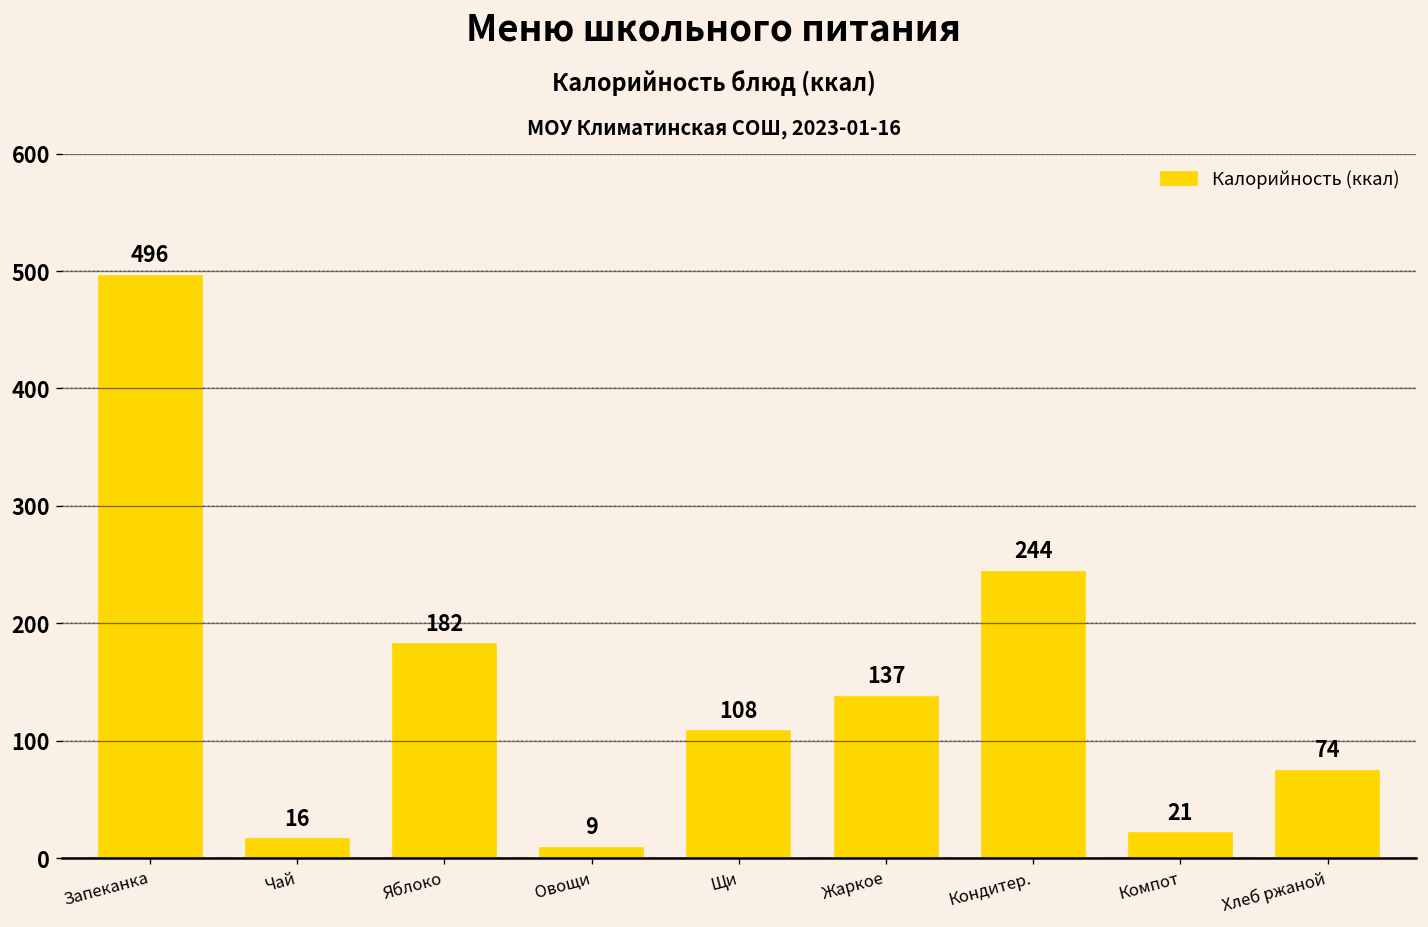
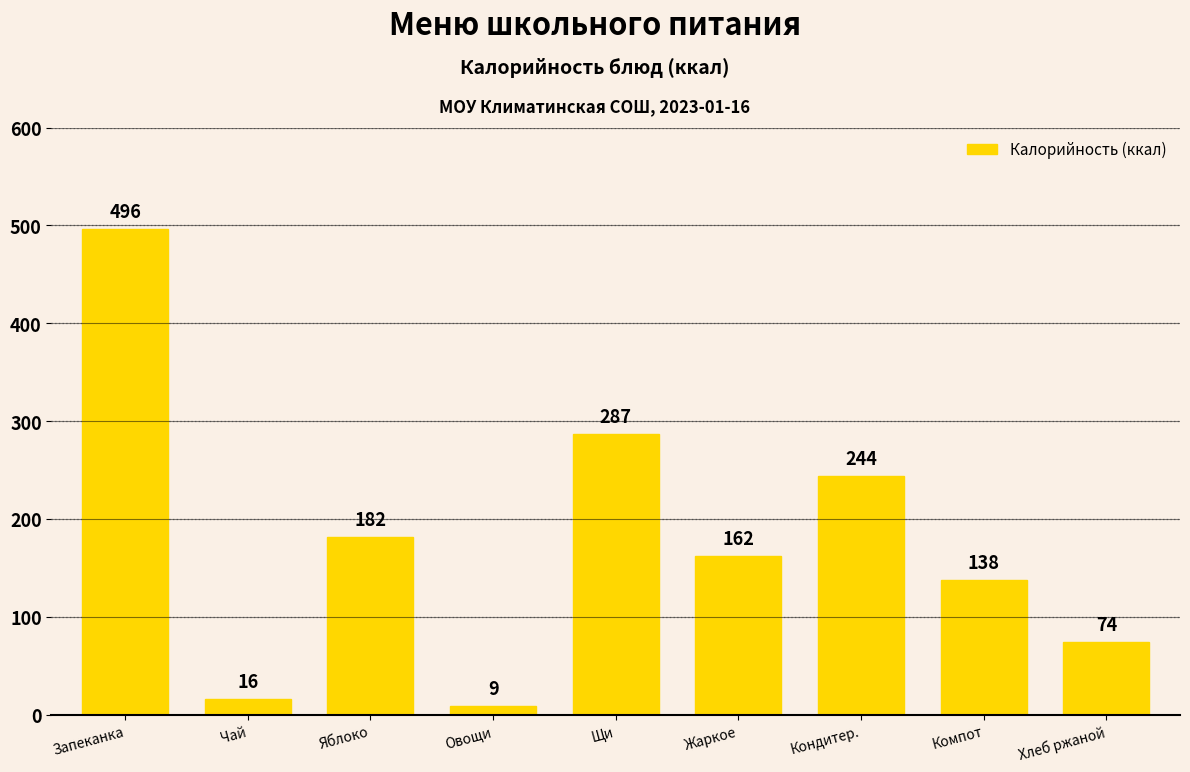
  {
    "Запеканка": 496,
    "Чай": 16,
    "Яблоко": 182,
    "Овощи": 9,
-   "Щи": 108,
-   "Жаркое": 137,
+   "Щи": 287,
+   "Жаркое": 162,
    "Кондитер.": 244,
-   "Компот": 21,
+   "Компот": 138,
    "Хлеб ржаной": 74
  }
